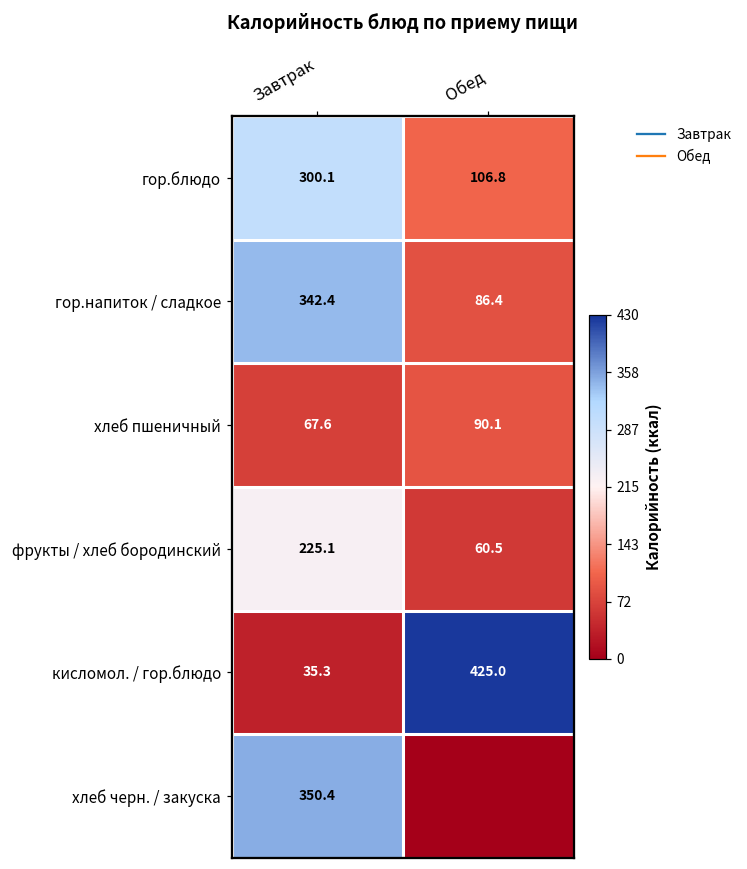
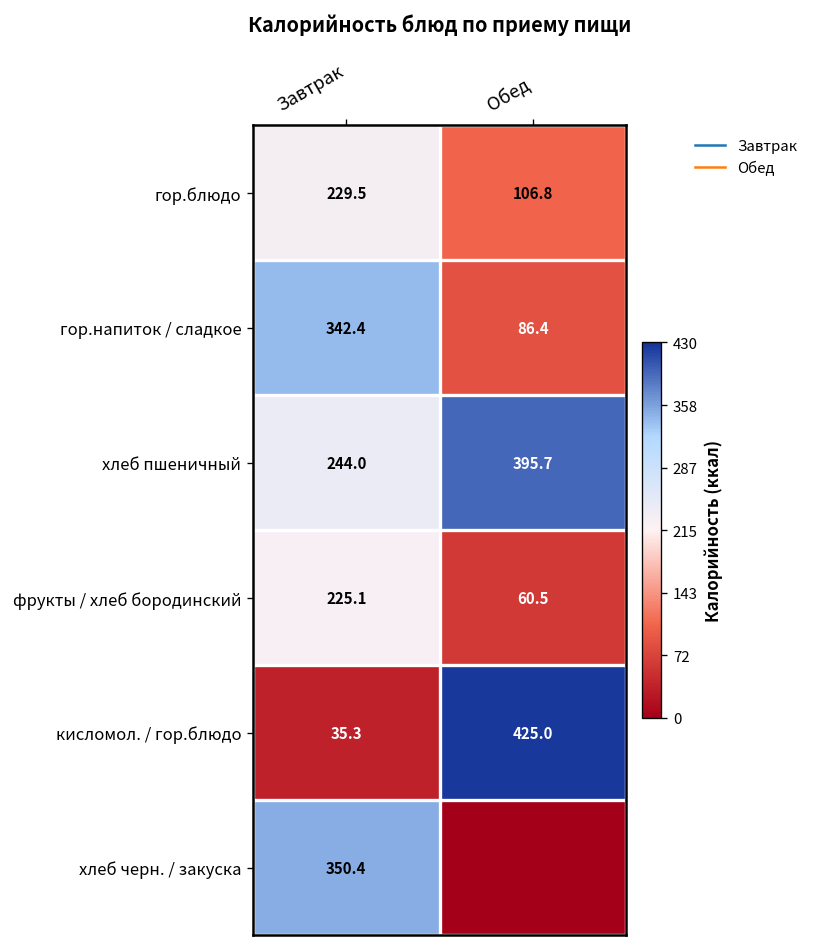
  {
    "гор.блюдо": {
-     "Завтрак": 300.1,
+     "Завтрак": 229.5,
      "Обед": 106.8
    },
    "гор.напиток / сладкое": {
      "Завтрак": 342.4,
      "Обед": 86.4
    },
    "хлеб пшеничный": {
-     "Завтрак": 67.6,
-     "Обед": 90.1
+     "Завтрак": 244.0,
+     "Обед": 395.7
    },
    "фрукты / хлеб бородинский": {
      "Завтрак": 225.1,
      "Обед": 60.5
    },
    "кисломол. / гор.блюдо": {
      "Завтрак": 35.3,
      "Обед": 425.0
    },
    "хлеб черн. / закуска": {
      "Завтрак": 350.4
    }
  }
